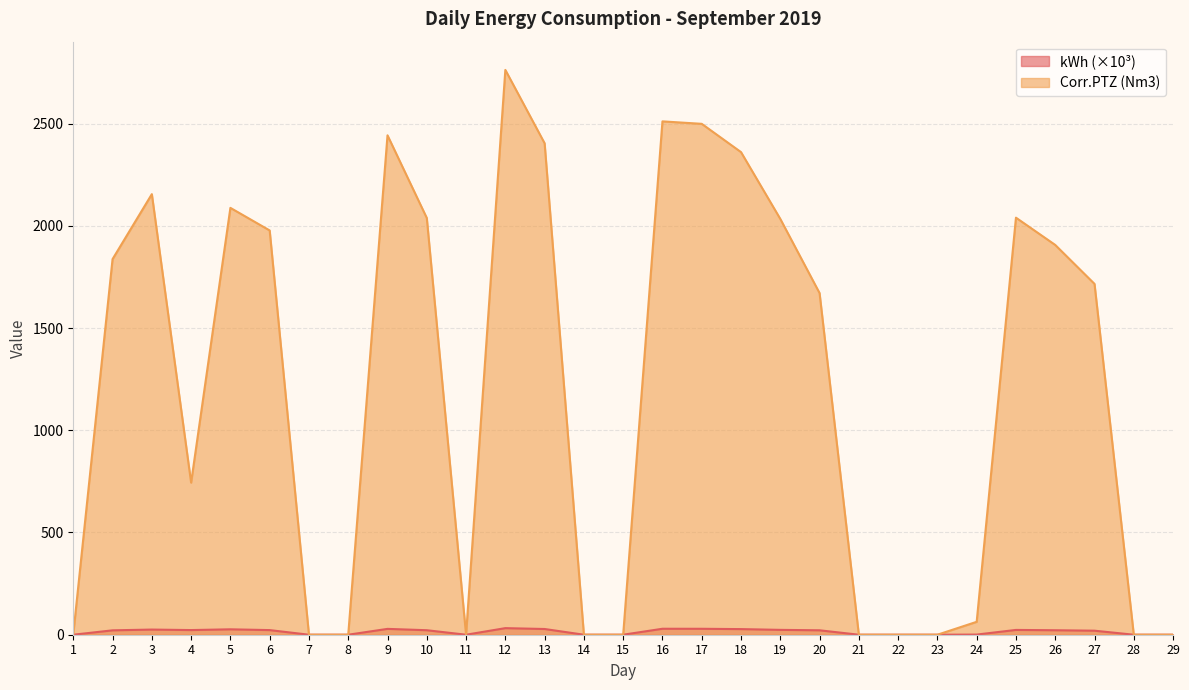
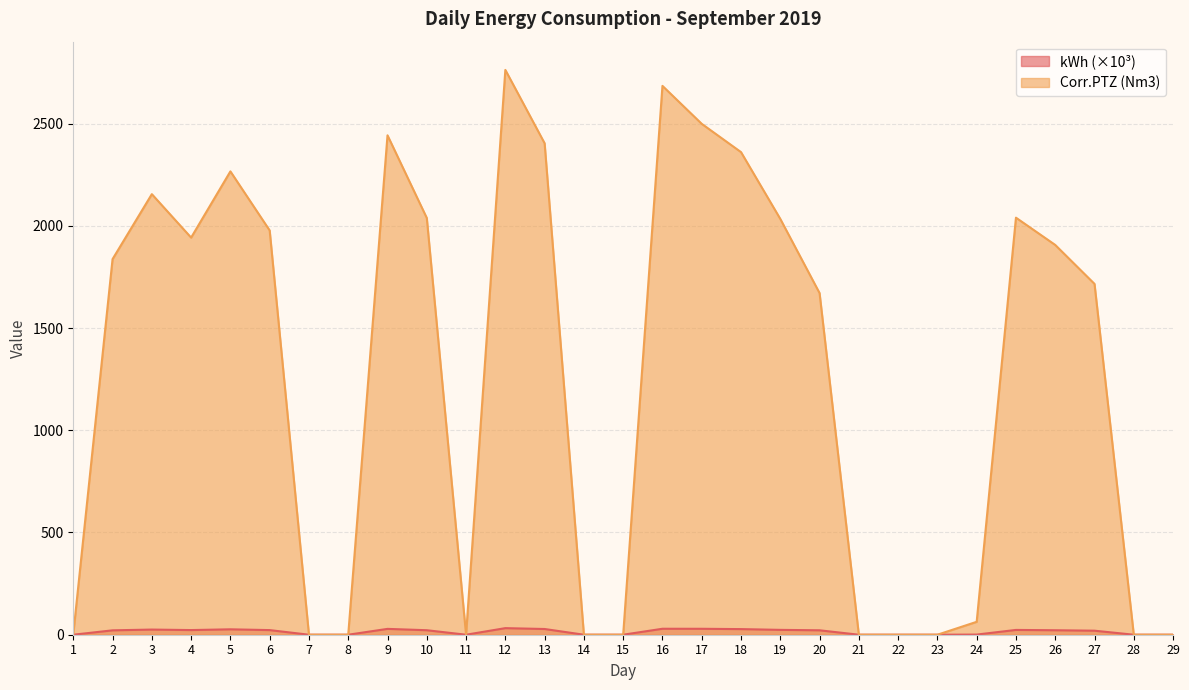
  {
    "kWh (×10³)": {
      "2": 20,
      "3": 30,
      "4": 20,
      "5": 30,
      "6": 20,
      "9": 30,
      "10": 20,
      "12": 30,
      "13": 30,
      "16": 30,
      "17": 30,
      "18": 30,
      "19": 20,
      "20": 20,
      "24": 0,
      "25": 20,
      "26": 20,
      "27": 20
    },
    "Corr.PTZ (Nm3)": {
      "2": 1840,
      "3": 2160,
-     "4": 740,
-     "5": 2090,
+     "4": 1940,
+     "5": 2270,
      "6": 1980,
      "9": 2440,
      "10": 2040,
      "12": 2760,
      "13": 2400,
-     "16": 2510,
+     "16": 2680,
      "17": 2500,
      "18": 2360,
      "19": 2030,
      "20": 1670,
      "24": 60,
      "25": 2040,
      "26": 1910,
      "27": 1720
    }
  }
